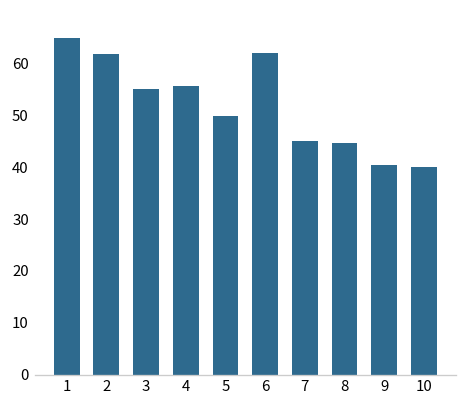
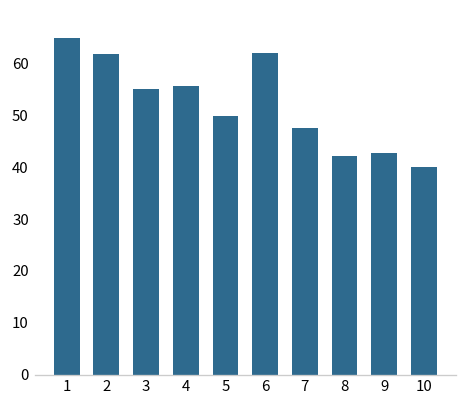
  {
    "1": 65,
    "2": 62,
    "3": 55,
    "4": 56,
    "5": 50,
    "6": 62,
-   "7": 45,
-   "8": 45,
-   "9": 40,
+   "7": 48,
+   "8": 42,
+   "9": 43,
    "10": 40
  }
